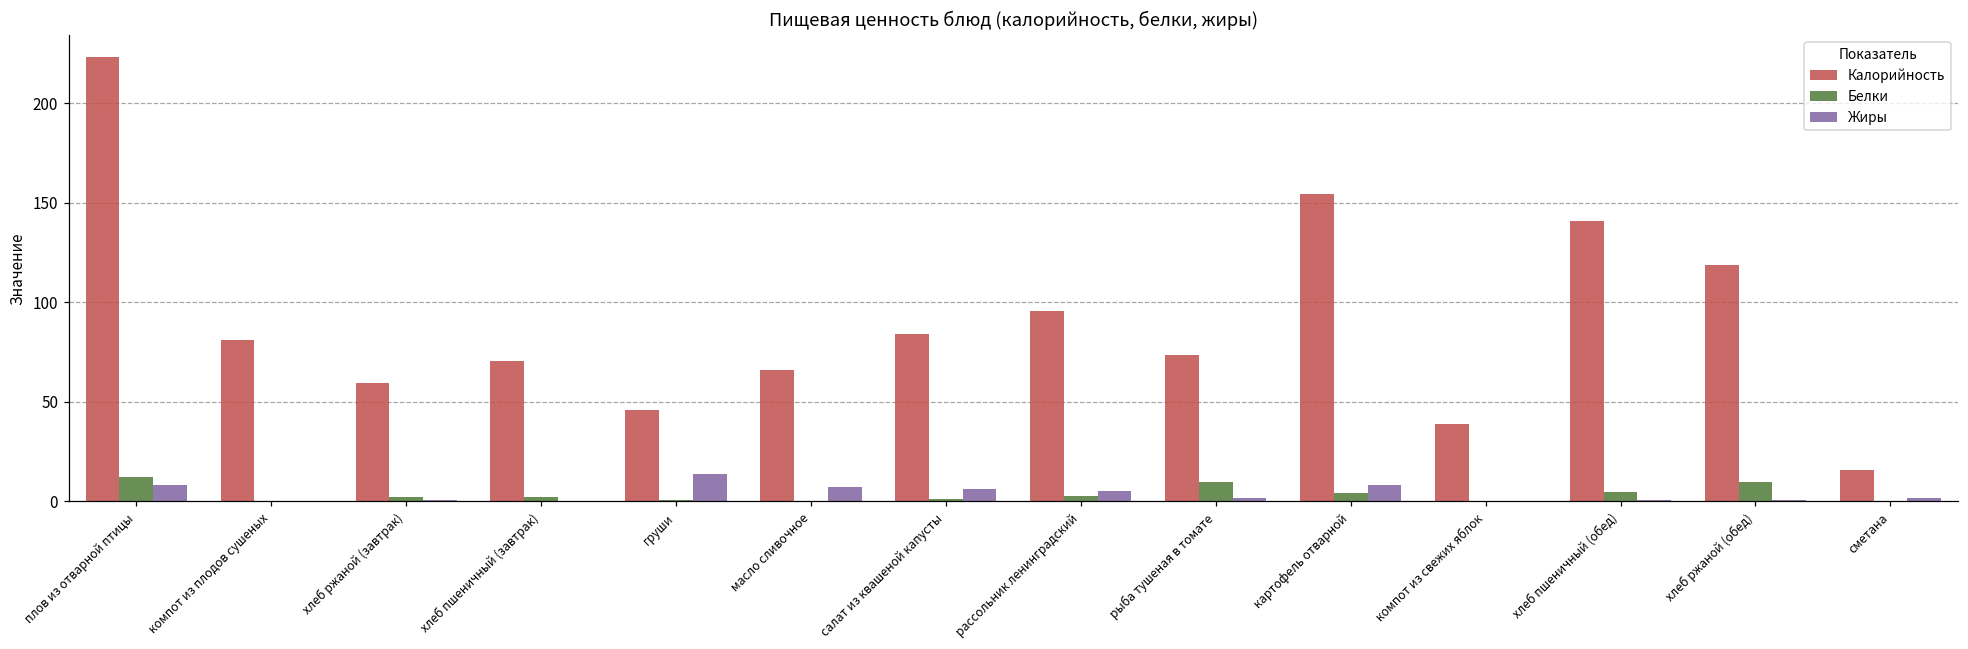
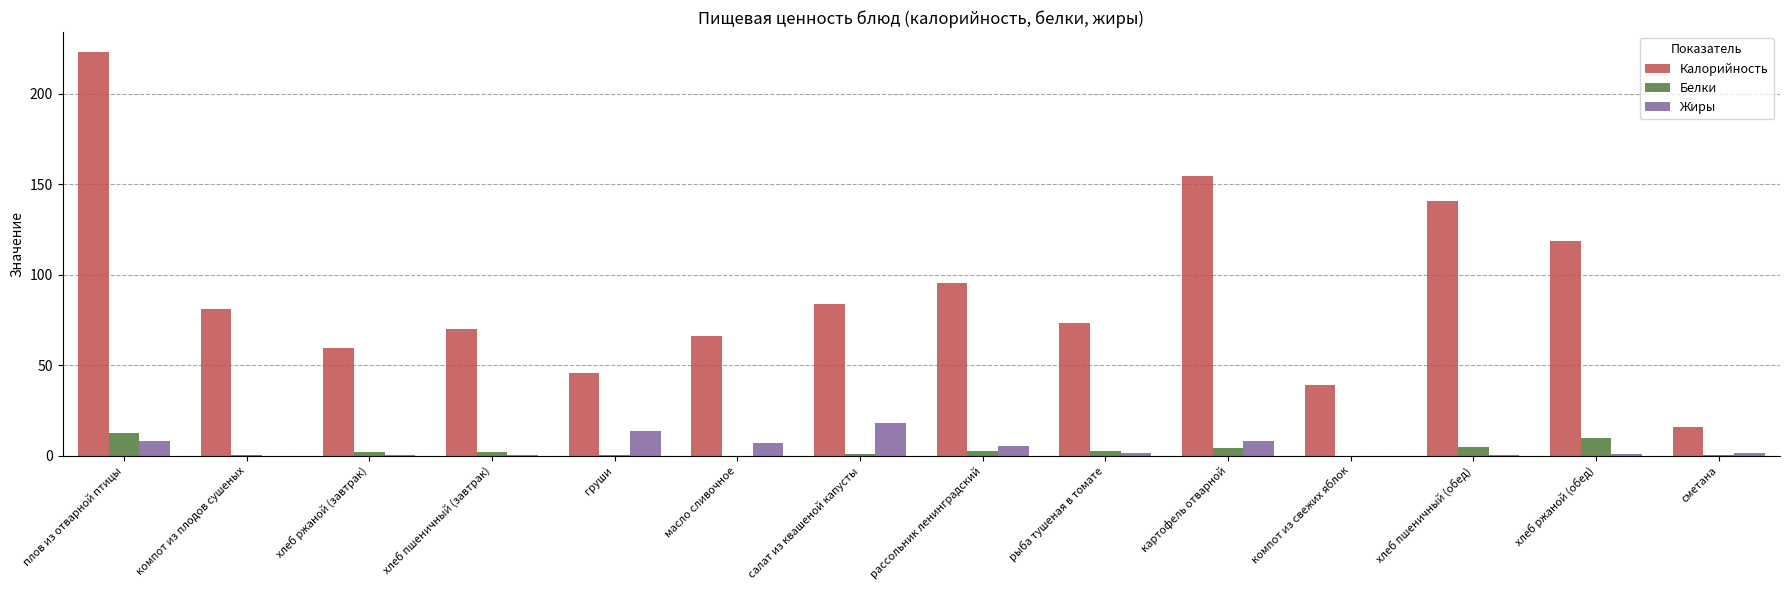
  {
    "Калорийность": {
      "плов из отварной птицы": 223,
      "компот из плодов сушеных": 81,
      "хлеб ржаной (завтрак)": 59,
      "хлеб пшеничный (завтрак)": 70,
      "груши": 46,
      "масло сливочное": 66,
      "салат из квашеной капусты": 84,
      "рассольник ленинградский": 95,
      "рыба тушеная в томате": 74,
      "картофель отварной": 155,
      "компот из свежих яблок": 39,
      "хлеб пшеничный (обед)": 141,
      "хлеб ржаной (обед)": 119,
      "сметана": 16
    },
    "Белки": {
      "плов из отварной птицы": 12,
      "хлеб ржаной (завтрак)": 2,
      "хлеб пшеничный (завтрак)": 2,
      "рассольник ленинградский": 3,
-     "рыба тушеная в томате": 10,
+     "рыба тушеная в томате": 3,
      "картофель отварной": 4,
      "хлеб пшеничный (обед)": 5,
      "хлеб ржаной (обед)": 10
    },
    "Жиры": {
      "плов из отварной птицы": 8,
      "компот из плодов сушеных": 0,
      "груши": 14,
      "масло сливочное": 7,
-     "салат из квашеной капусты": 6,
+     "салат из квашеной капусты": 18,
      "рассольник ленинградский": 5,
      "рыба тушеная в томате": 2,
      "картофель отварной": 8,
      "сметана": 2
    }
  }
